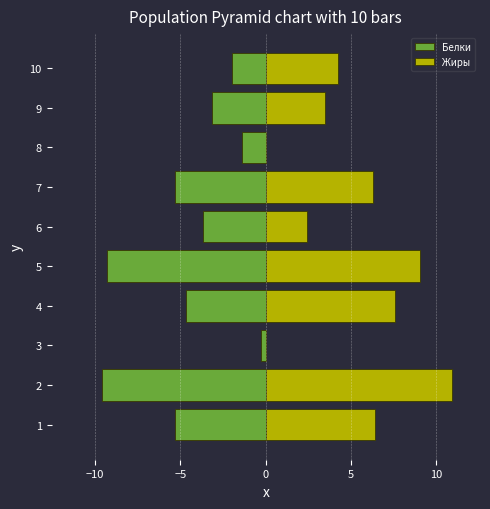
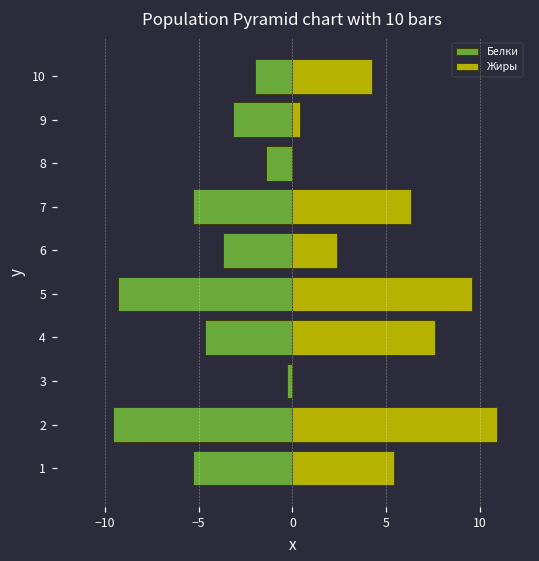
  {
    "Белки": {
      "10": -2.0,
      "9": -3.2,
      "8": -1.4,
      "7": -5.3,
      "6": -3.7,
      "5": -9.3,
      "4": -4.7,
      "3": -0.3,
      "2": -9.6,
      "1": -5.3
    },
    "Жиры": {
      "10": 4.3,
-     "9": 3.5,
+     "9": 0.4,
      "8": 0.0,
      "7": 6.3,
      "6": 2.4,
-     "5": 9.0,
+     "5": 9.6,
      "4": 7.6,
      "3": 0.0,
      "2": 10.9,
-     "1": 6.4
+     "1": 5.4
    }
  }
